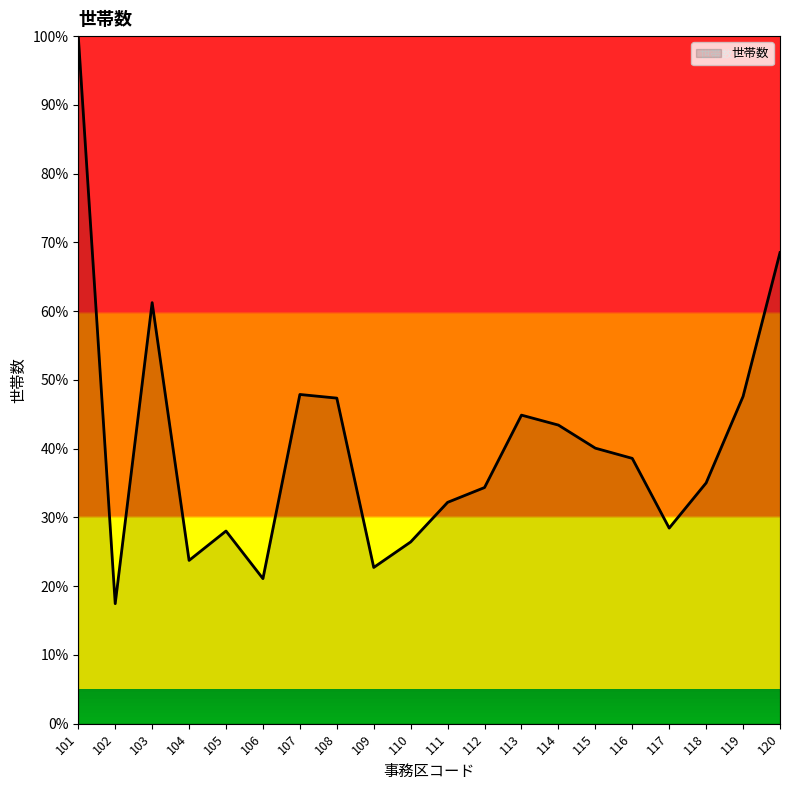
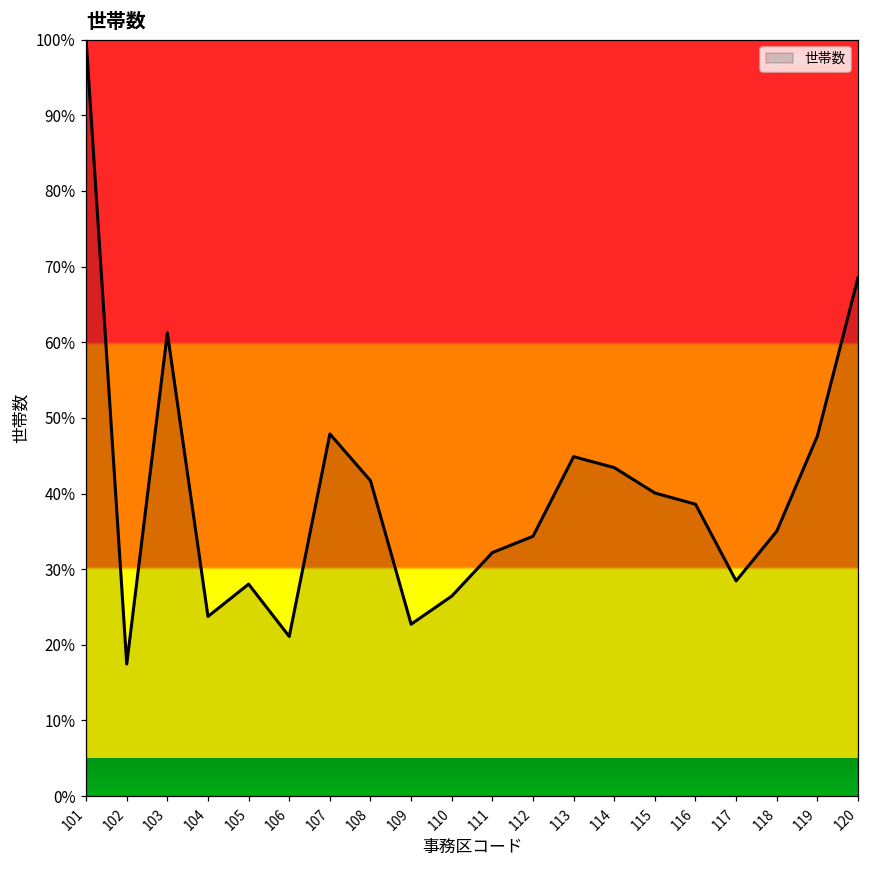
  {
    "101": "100%",
    "102": "17%",
    "103": "61%",
    "104": "24%",
    "105": "28%",
    "106": "21%",
    "107": "48%",
-   "108": "47%",
+   "108": "42%",
    "109": "23%",
    "110": "26%",
    "111": "32%",
    "112": "34%",
    "113": "45%",
    "114": "43%",
    "115": "40%",
    "116": "39%",
    "117": "28%",
    "118": "35%",
    "119": "48%",
    "120": "69%"
  }
